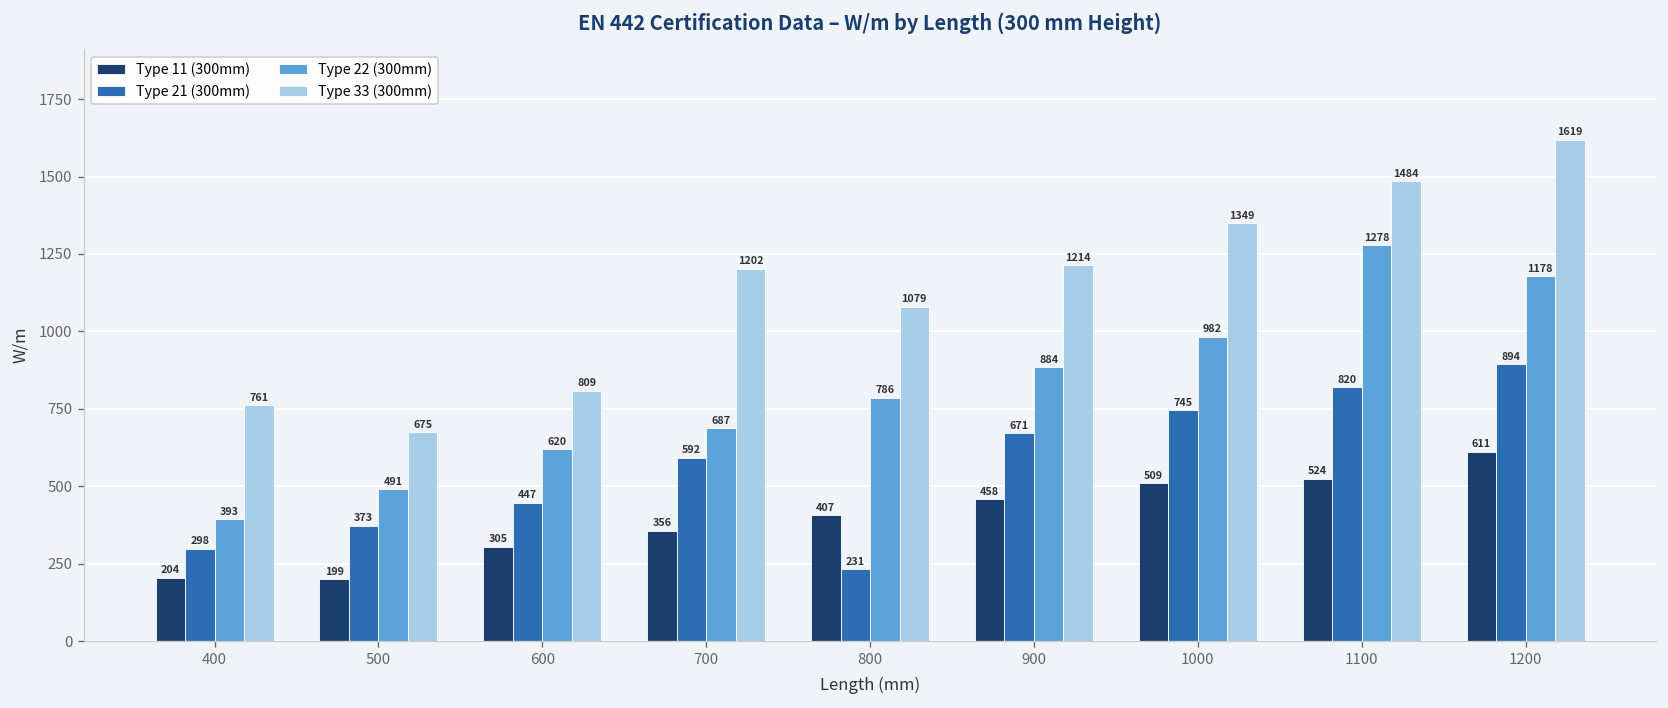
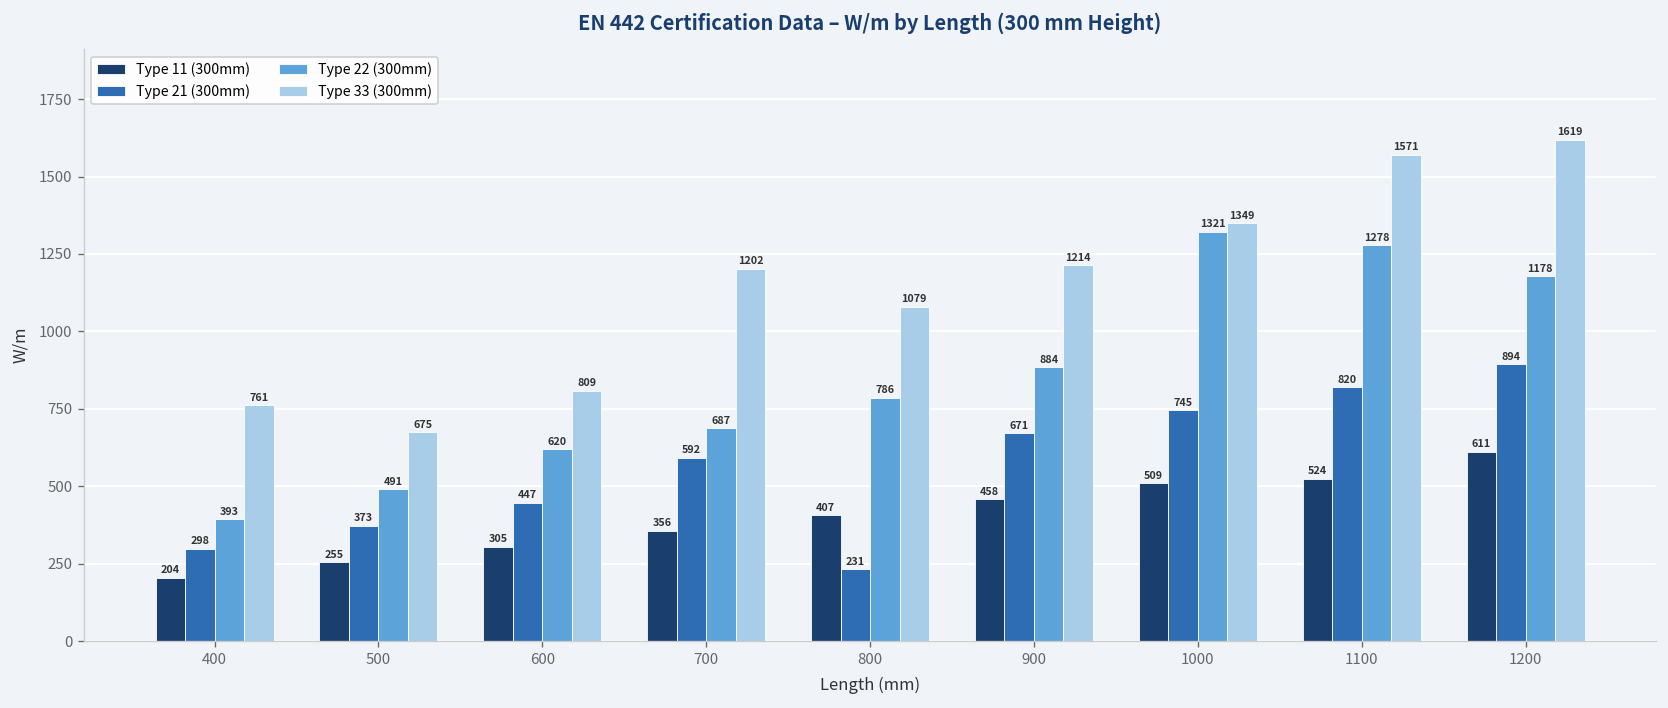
  {
    "Type 11 (300mm)": {
      "400": 204,
-     "500": 199,
+     "500": 255,
      "600": 305,
      "700": 356,
      "800": 407,
      "900": 458,
      "1000": 509,
      "1100": 524,
      "1200": 611
    },
    "Type 21 (300mm)": {
      "400": 298,
      "500": 373,
      "600": 447,
      "700": 592,
      "800": 231,
      "900": 671,
      "1000": 745,
      "1100": 820,
      "1200": 894
    },
    "Type 22 (300mm)": {
      "400": 393,
      "500": 491,
      "600": 620,
      "700": 687,
      "800": 786,
      "900": 884,
-     "1000": 982,
+     "1000": 1321,
      "1100": 1278,
      "1200": 1178
    },
    "Type 33 (300mm)": {
      "400": 761,
      "500": 675,
      "600": 809,
      "700": 1202,
      "800": 1079,
      "900": 1214,
      "1000": 1349,
-     "1100": 1484,
+     "1100": 1571,
      "1200": 1619
    }
  }
